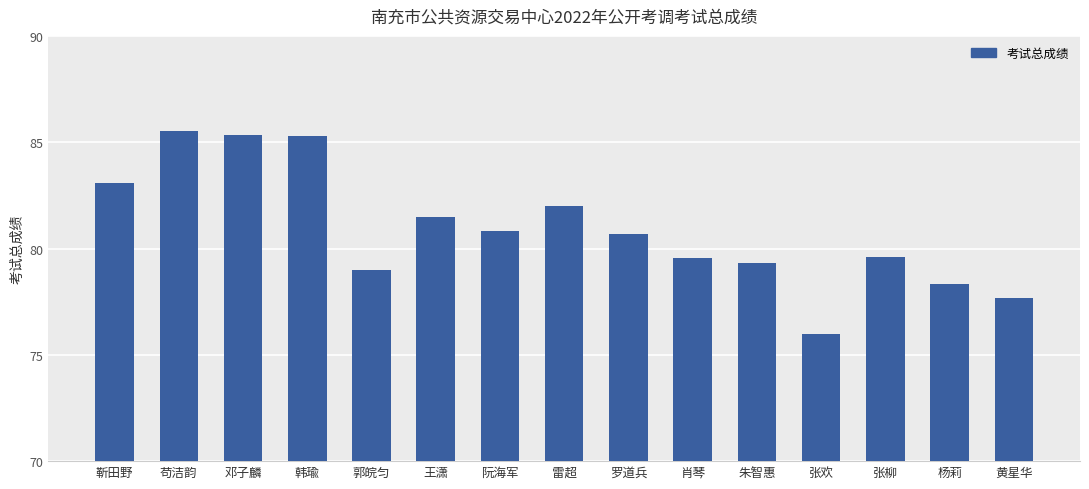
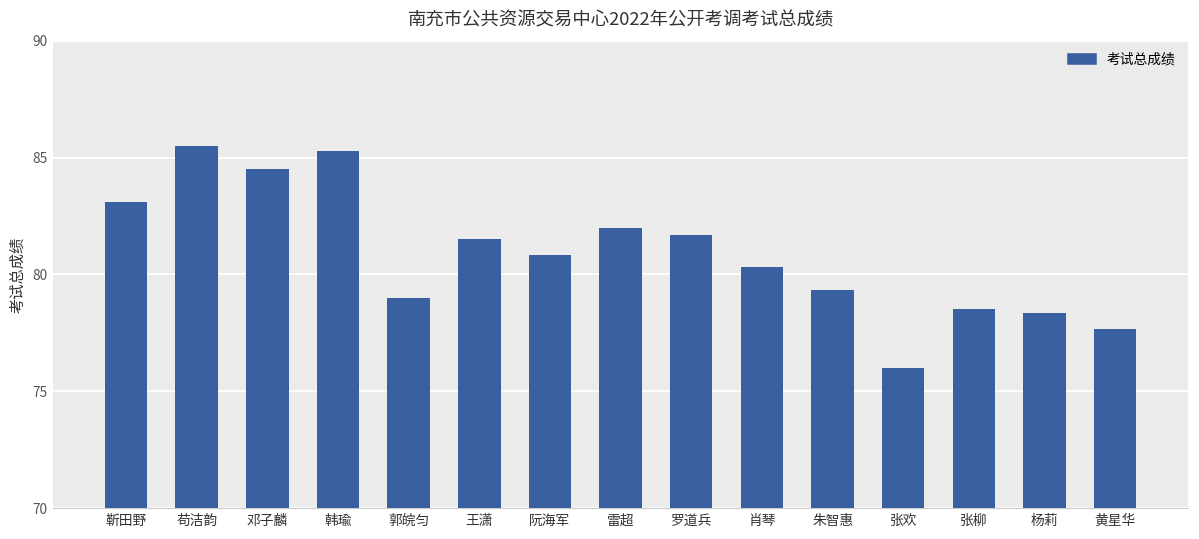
  {
    "靳田野": 83.1,
    "苟洁韵": 85.5,
-   "邓子麟": 85.3,
+   "邓子麟": 84.5,
    "韩瑜": 85.3,
    "郭皖匀": 79.0,
    "王潇": 81.5,
    "阮海军": 80.8,
    "雷超": 82.0,
-   "罗道兵": 80.7,
-   "肖琴": 79.5,
+   "罗道兵": 81.7,
+   "肖琴": 80.3,
    "朱智惠": 79.3,
    "张欢": 76.0,
-   "张柳": 79.6,
+   "张柳": 78.5,
    "杨莉": 78.3,
    "黄星华": 77.7
  }
